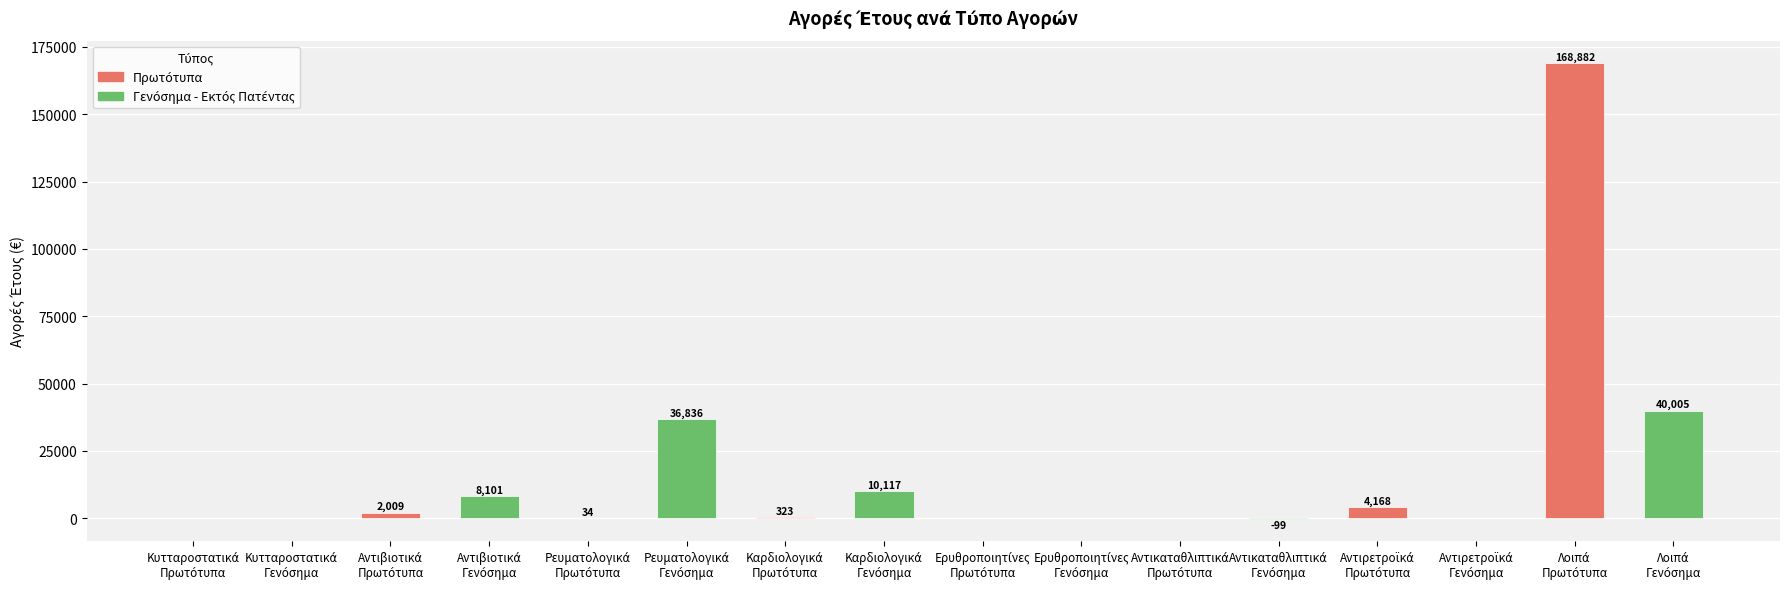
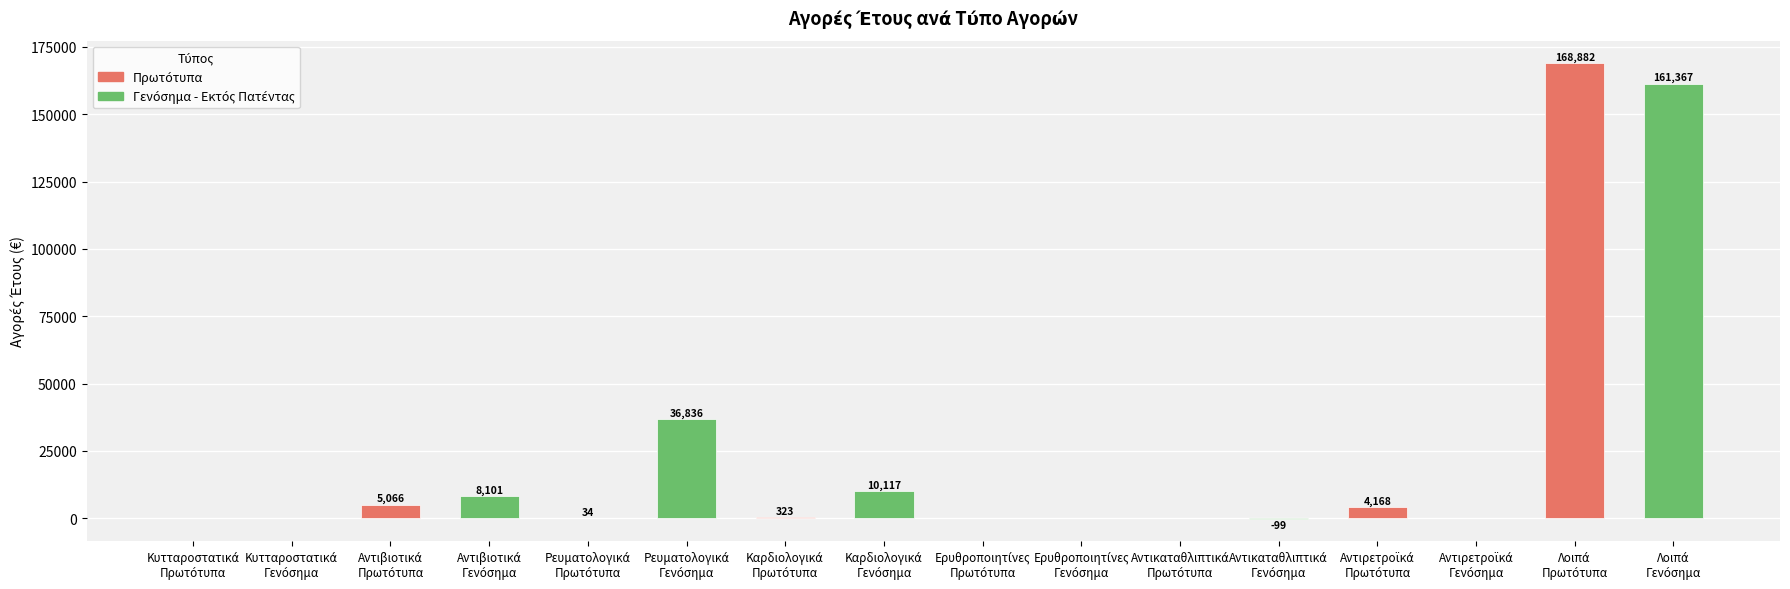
  {
-   "Αντιβιοτικά Πρωτότυπα": "2,009",
+   "Αντιβιοτικά Πρωτότυπα": "5,066",
    "Αντιβιοτικά Γενόσημα": "8,101",
    "Ρευματολογικά Πρωτότυπα": "34",
    "Ρευματολογικά Γενόσημα": "36,836",
    "Καρδιολογικά Πρωτότυπα": "323",
    "Καρδιολογικά Γενόσημα": "10,117",
    "Αντικαταθλιπτικά Γενόσημα": "-99",
    "Αντιρετροϊκά Πρωτότυπα": "4,168",
    "Λοιπά Πρωτότυπα": "168,882",
-   "Λοιπά Γενόσημα": "40,005"
+   "Λοιπά Γενόσημα": "161,367"
  }
